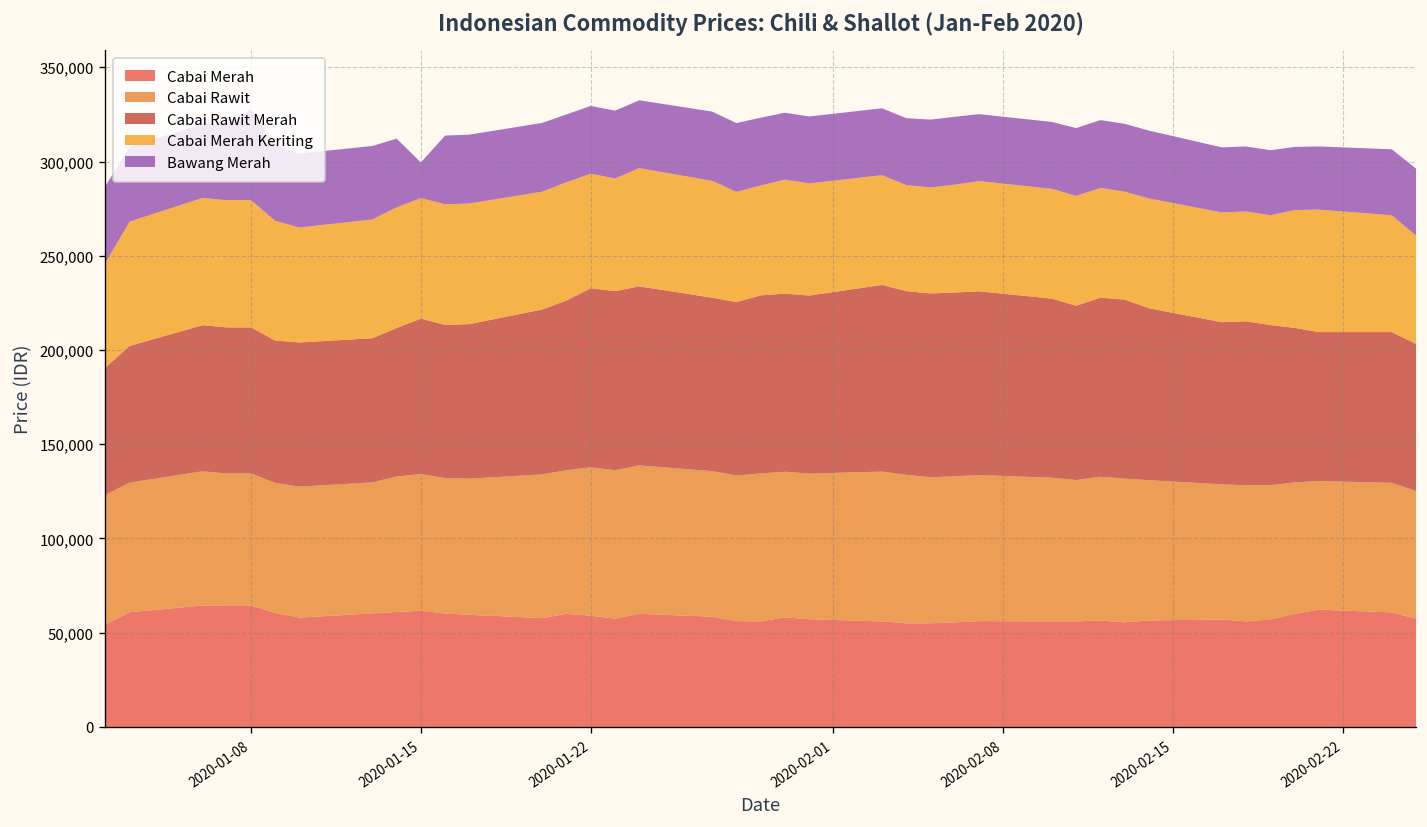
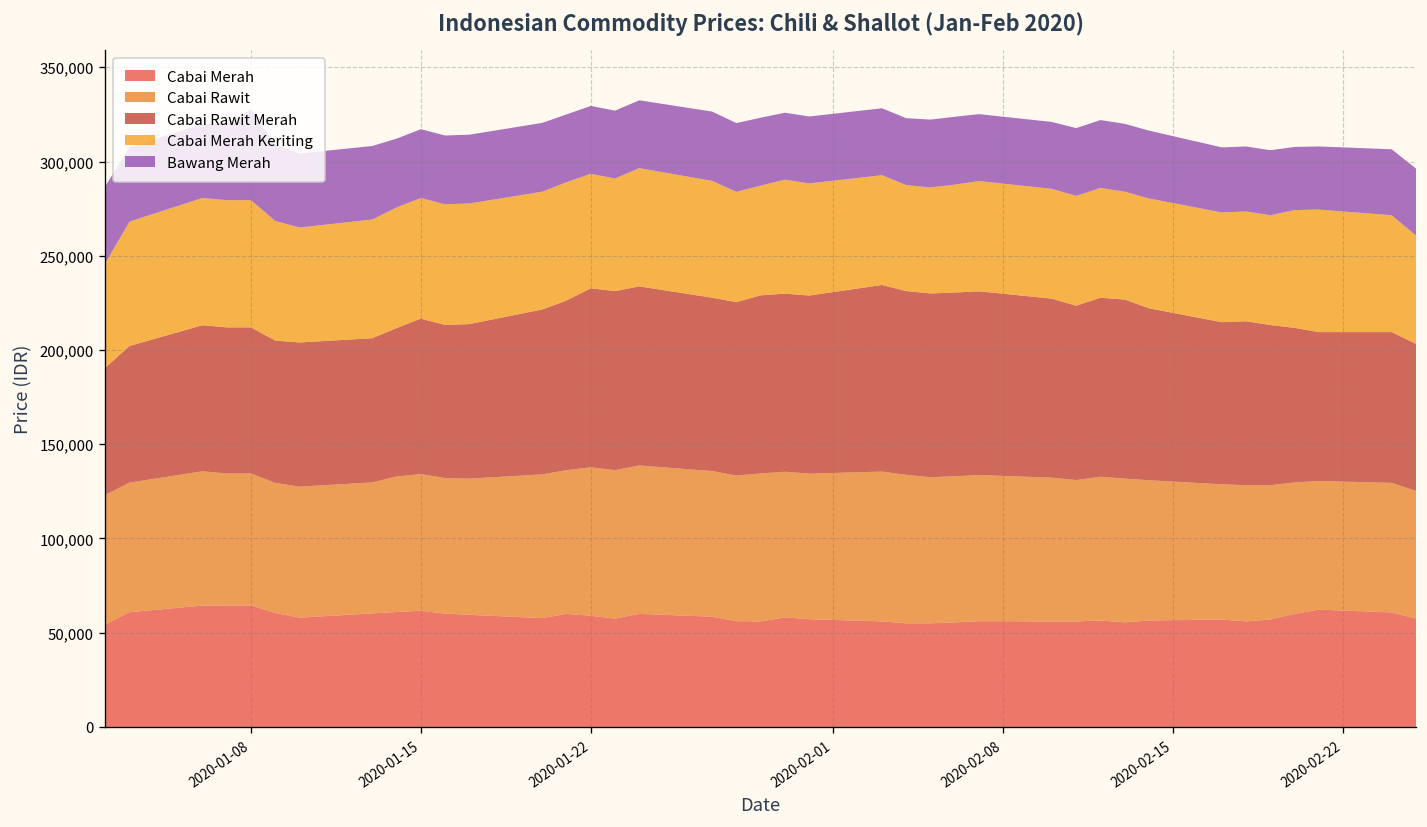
  {
    "Bawang Merah": {
-     "2020-01-15": "19,000",
+     "2020-01-15": "37,000",
      "2020-01-22": "36,000"
    }
  }
